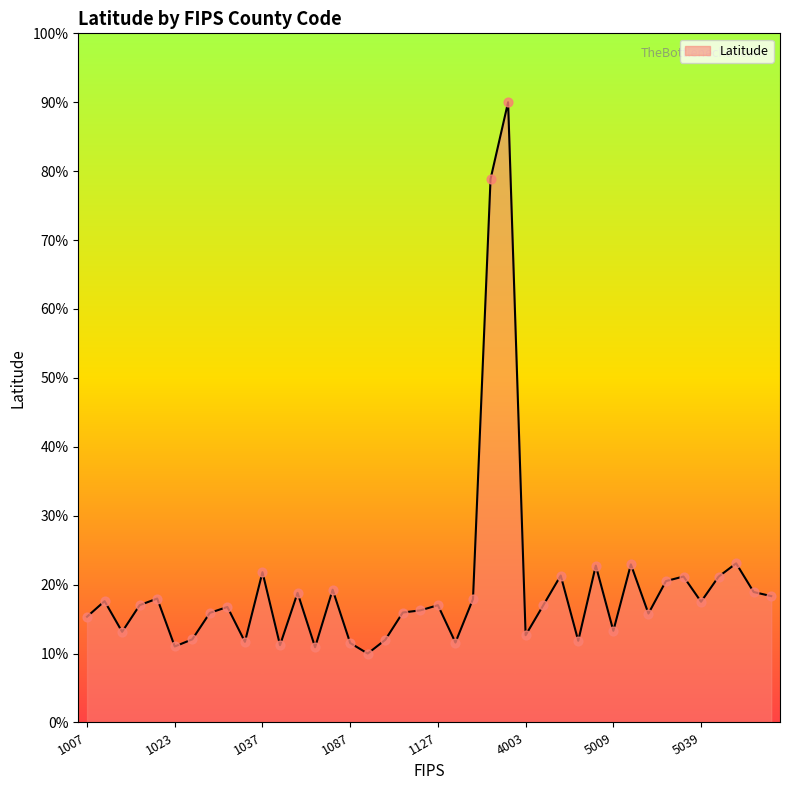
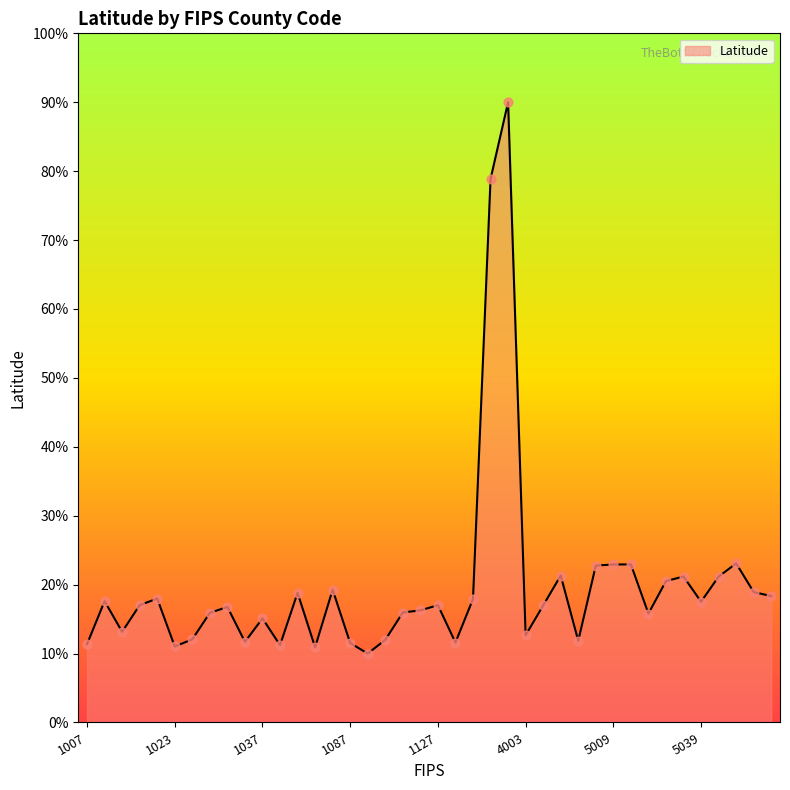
  {
-   "1007": "15%",
+   "1007": "11%",
    "1023": "11%",
-   "1037": "22%",
+   "1037": "15%",
    "1087": "12%",
    "1127": "17%",
    "4003": "13%",
-   "5009": "13%",
+   "5009": "23%",
    "5039": "18%"
  }
